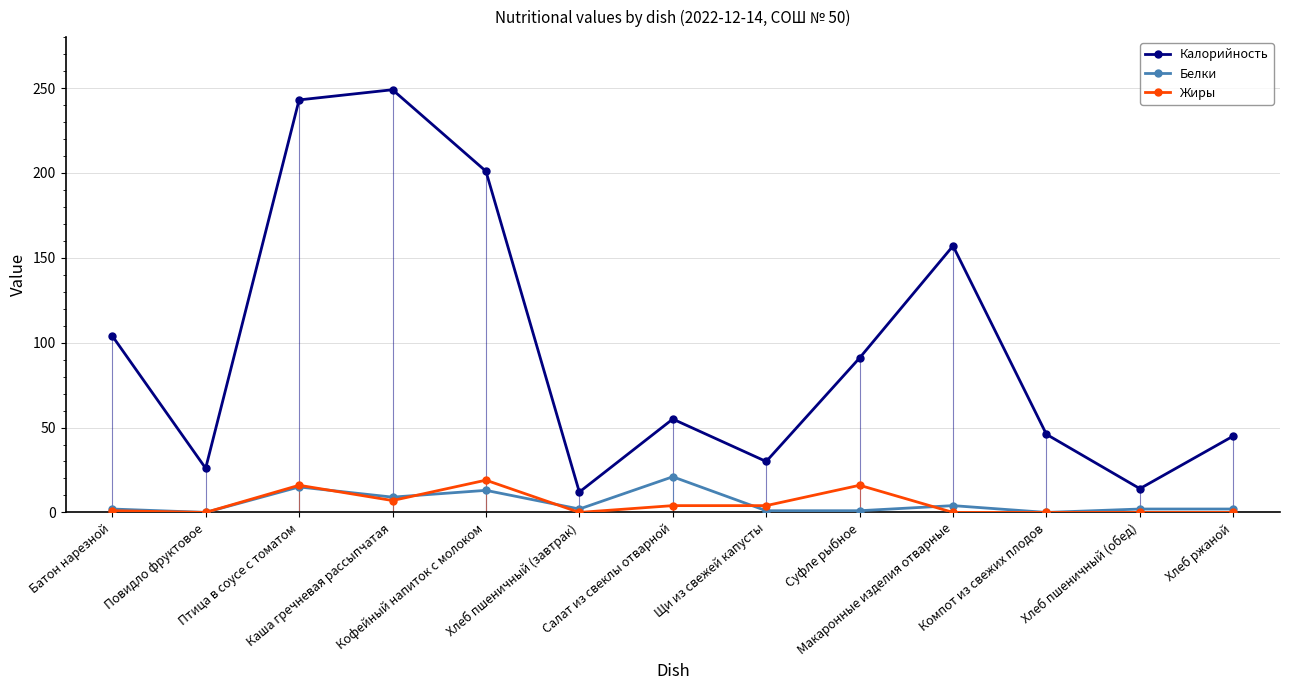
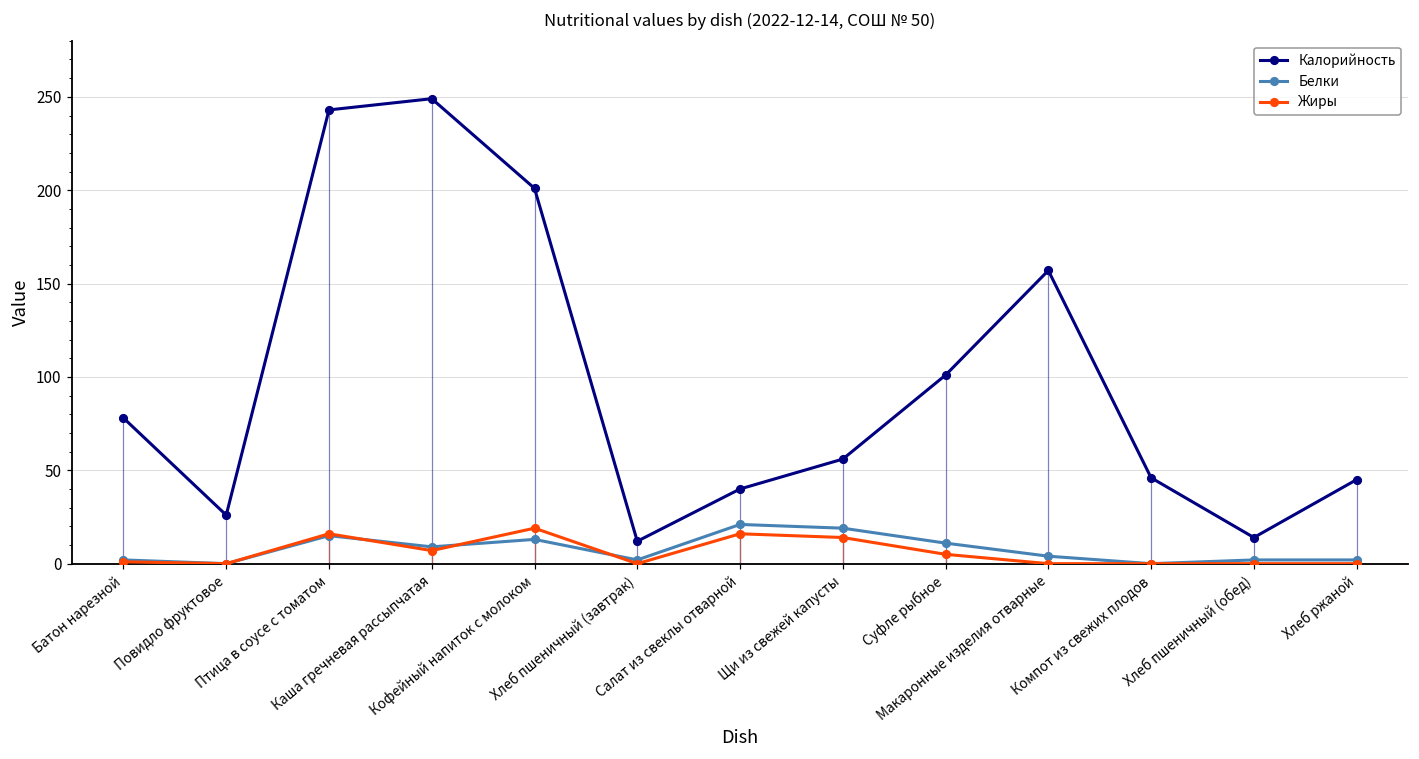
  {
    "Калорийность": {
-     "Батон нарезной": 104,
+     "Батон нарезной": 78,
      "Повидло фруктовое": 26,
      "Птица в соусе с томатом": 243,
      "Каша гречневая рассыпчатая": 249,
      "Кофейный напиток с молоком": 201,
      "Хлеб пшеничный (завтрак)": 12,
-     "Салат из свеклы отварной": 55,
-     "Щи из свежей капусты": 30,
-     "Суфле рыбное": 91,
+     "Салат из свеклы отварной": 40,
+     "Щи из свежей капусты": 56,
+     "Суфле рыбное": 101,
      "Макаронные изделия отварные": 157,
      "Компот из свежих плодов": 46,
      "Хлеб пшеничный (обед)": 14,
      "Хлеб ржаной": 45
    },
    "Белки": {
      "Каша гречневая рассыпчатая": 9,
      "Кофейный напиток с молоком": 13,
      "Хлеб пшеничный (завтрак)": 2,
      "Салат из свеклы отварной": 21,
-     "Щи из свежей капусты": 1,
-     "Суфле рыбное": 1,
+     "Щи из свежей капусты": 19,
+     "Суфле рыбное": 11,
      "Макаронные изделия отварные": 4,
      "Хлеб пшеничный (обед)": 2,
      "Хлеб ржаной": 2
    },
    "Жиры": {
      "Каша гречневая рассыпчатая": 7,
      "Кофейный напиток с молоком": 19,
      "Хлеб пшеничный (завтрак)": 0,
-     "Салат из свеклы отварной": 4,
-     "Щи из свежей капусты": 4,
-     "Суфле рыбное": 16,
+     "Салат из свеклы отварной": 16,
+     "Щи из свежей капусты": 14,
+     "Суфле рыбное": 5,
      "Макаронные изделия отварные": 0,
      "Хлеб пшеничный (обед)": 0,
      "Хлеб ржаной": 0
    }
  }
